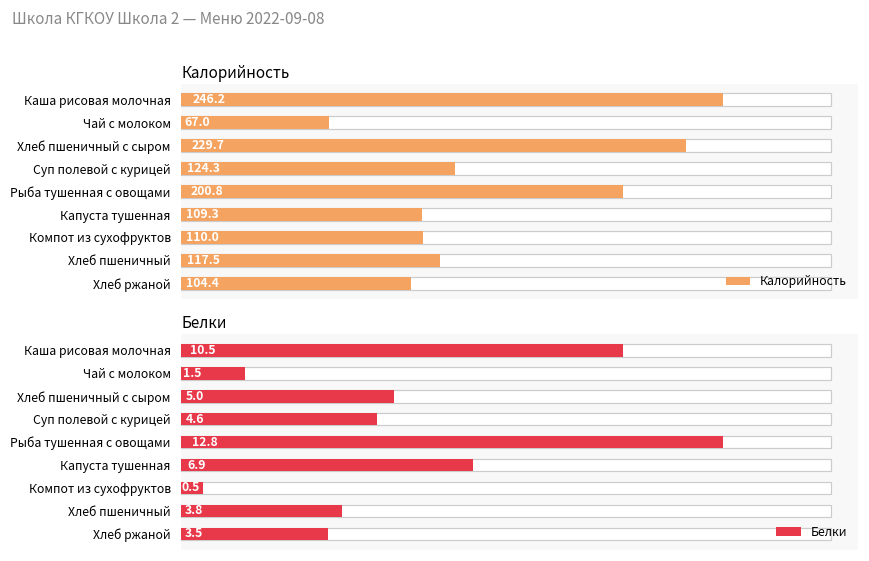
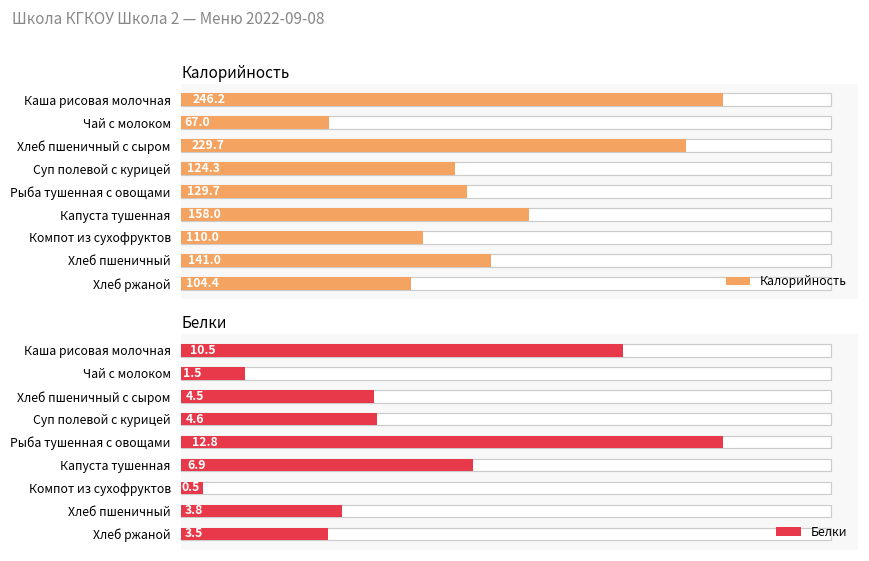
  {
    "Калорийность": {
      "Калорийность": {
-       "Рыба тушенная с овощами": 200.8,
-       "Капуста тушенная": 109.3,
-       "Хлеб пшеничный": 117.5
+       "Рыба тушенная с овощами": 129.7,
+       "Капуста тушенная": 158.0,
+       "Хлеб пшеничный": 141.0
      }
    },
    "Белки": {
      "Белки": {
-       "Хлеб пшеничный с сыром": 5.0
+       "Хлеб пшеничный с сыром": 4.5
      }
    }
  }
